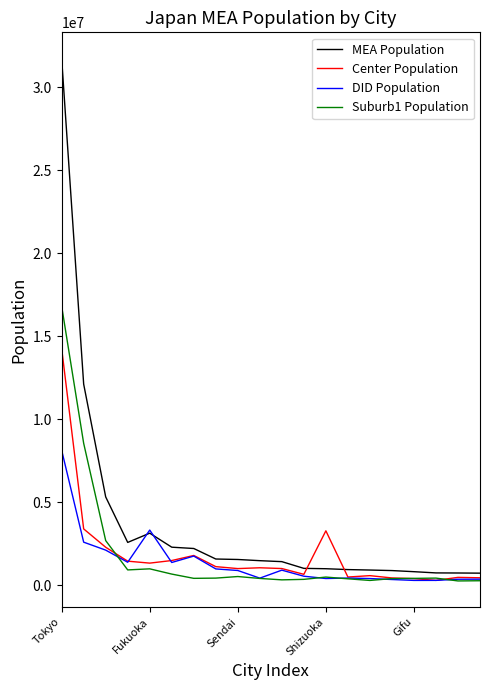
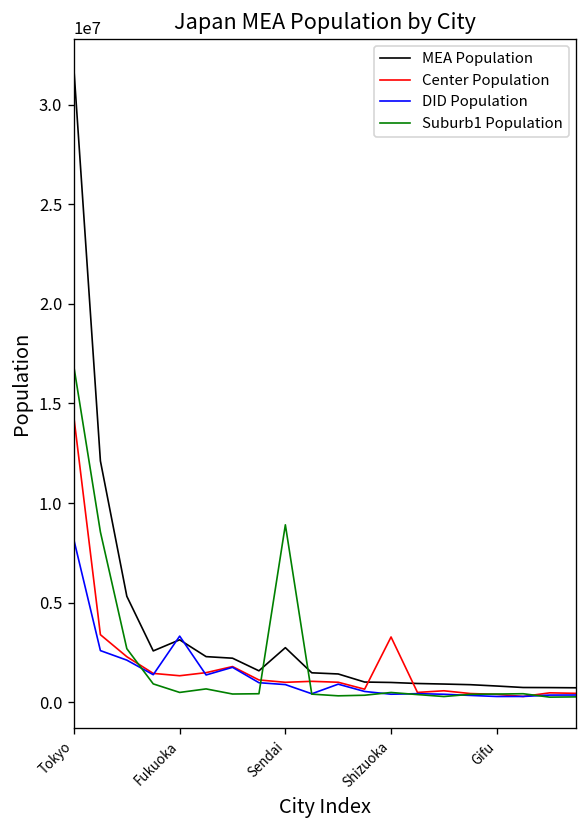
  {
    "MEA Population": {
      "Tokyo": 31700000,
      "Fukuoka": 3100000,
-     "Sendai": 1600000,
+     "Sendai": 2700000,
      "Shizuoka": 1000000,
      "Gifu": 800000
    },
    "Center Population": {
      "Tokyo": 14300000,
      "Fukuoka": 1300000,
      "Shizuoka": 3300000
    },
    "DID Population": {
      "Tokyo": 8100000,
      "Fukuoka": 3300000
    },
    "Suburb1 Population": {
      "Tokyo": 16800000,
-     "Fukuoka": 1000000,
-     "Sendai": 500000
+     "Fukuoka": 500000,
+     "Sendai": 8900000
    }
  }
